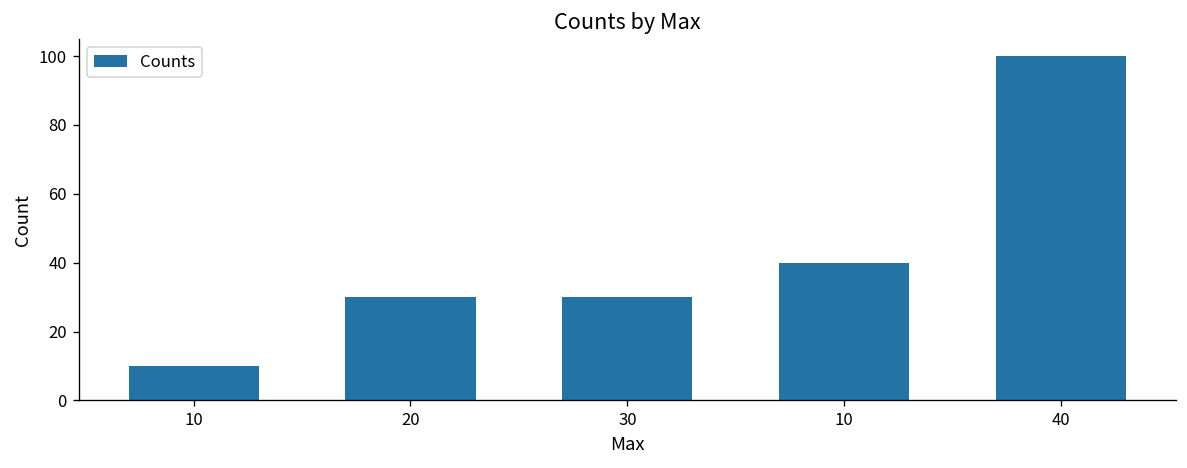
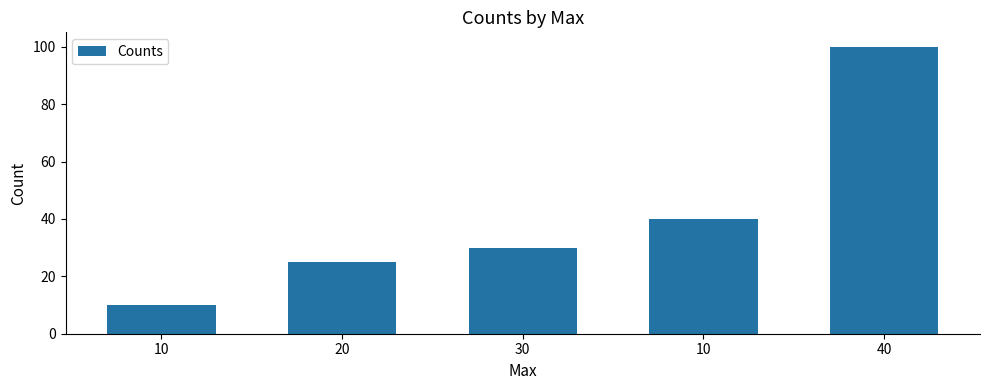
  {
-   "20": 30,
+   "20": 25,
    "30": 30,
    "40": 100
  }
